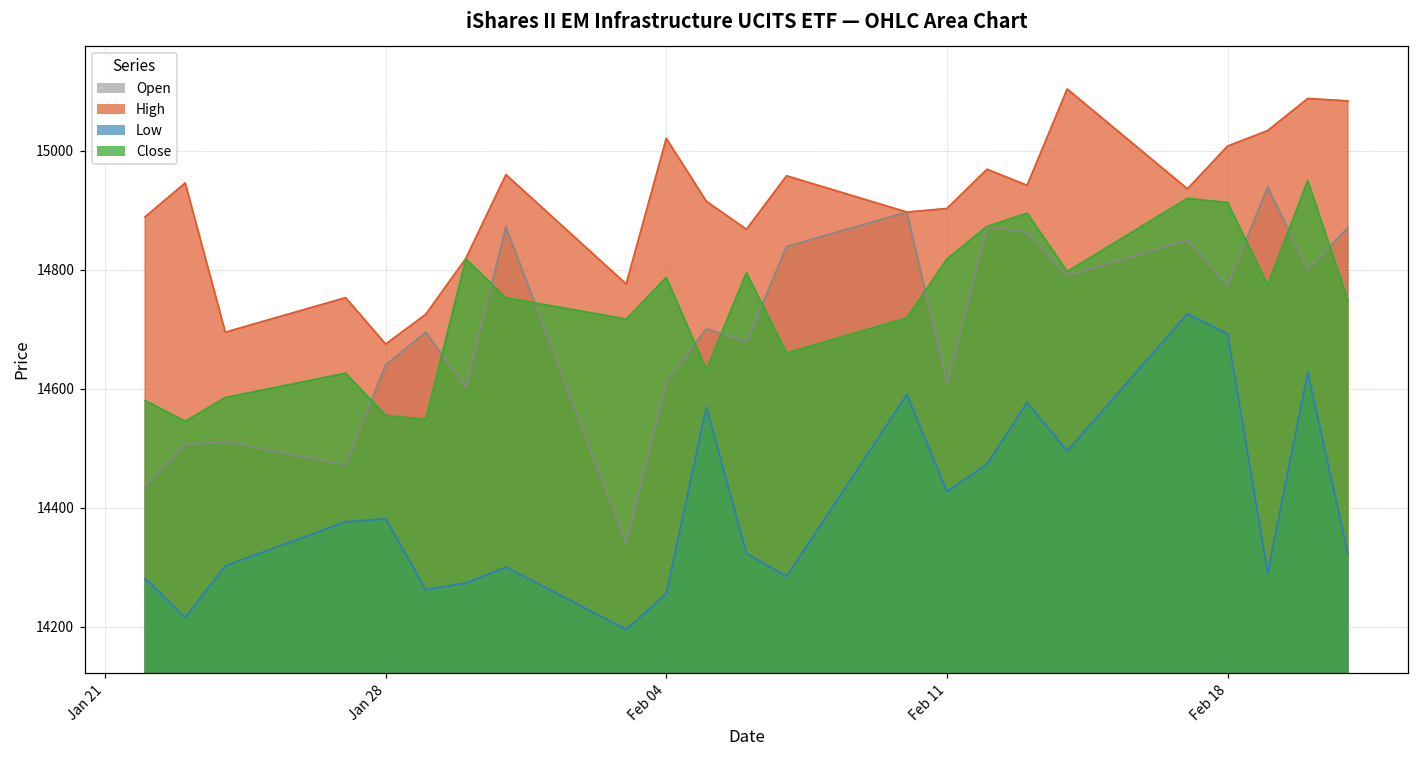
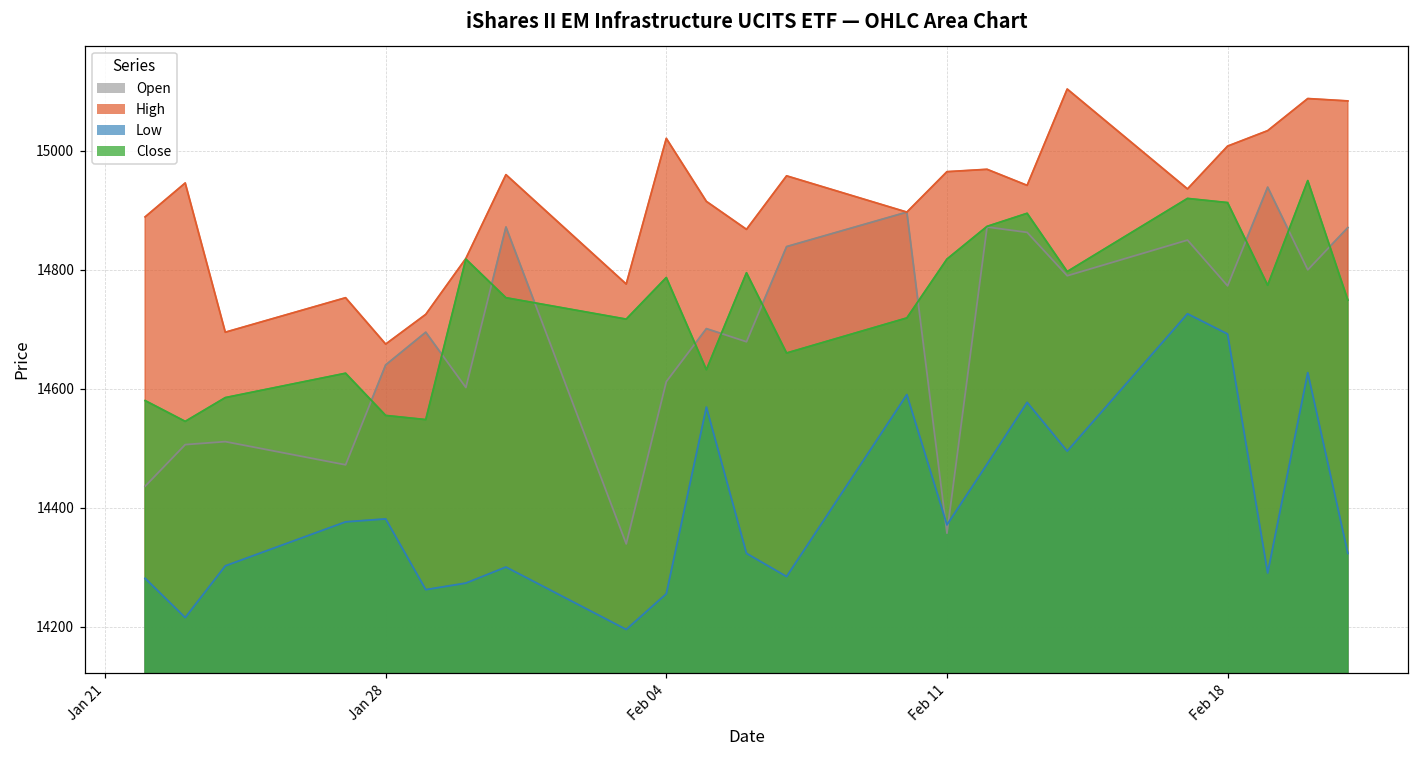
  {
    "Open": {
      "Jan 28": 14640,
      "Feb 04": 14610,
-     "Feb 11": 14610,
+     "Feb 11": 14360,
      "Feb 18": 14770
    },
    "High": {
      "Jan 28": 14680,
      "Feb 04": 15020,
-     "Feb 11": 14900,
+     "Feb 11": 14970,
      "Feb 18": 15010
    },
    "Low": {
      "Jan 28": 14380,
      "Feb 04": 14260,
-     "Feb 11": 14430,
+     "Feb 11": 14370,
      "Feb 18": 14690
    },
    "Close": {
      "Jan 28": 14560,
      "Feb 04": 14790,
      "Feb 11": 14820,
      "Feb 18": 14910
    }
  }
